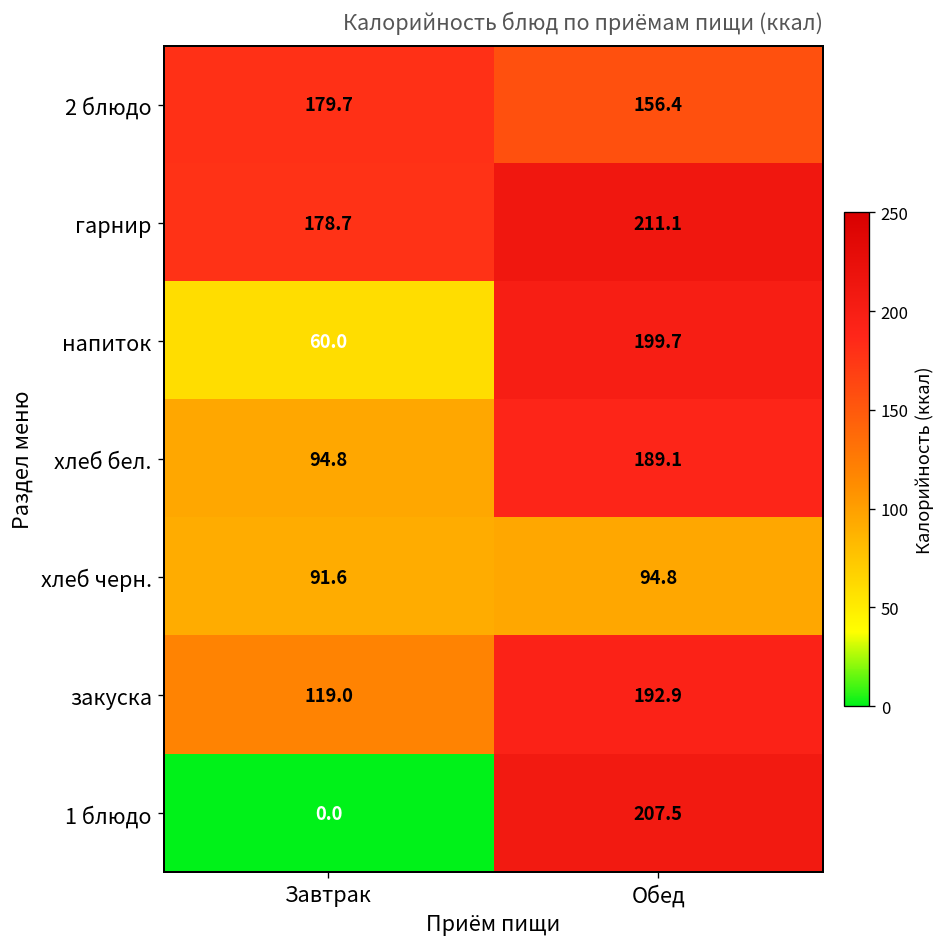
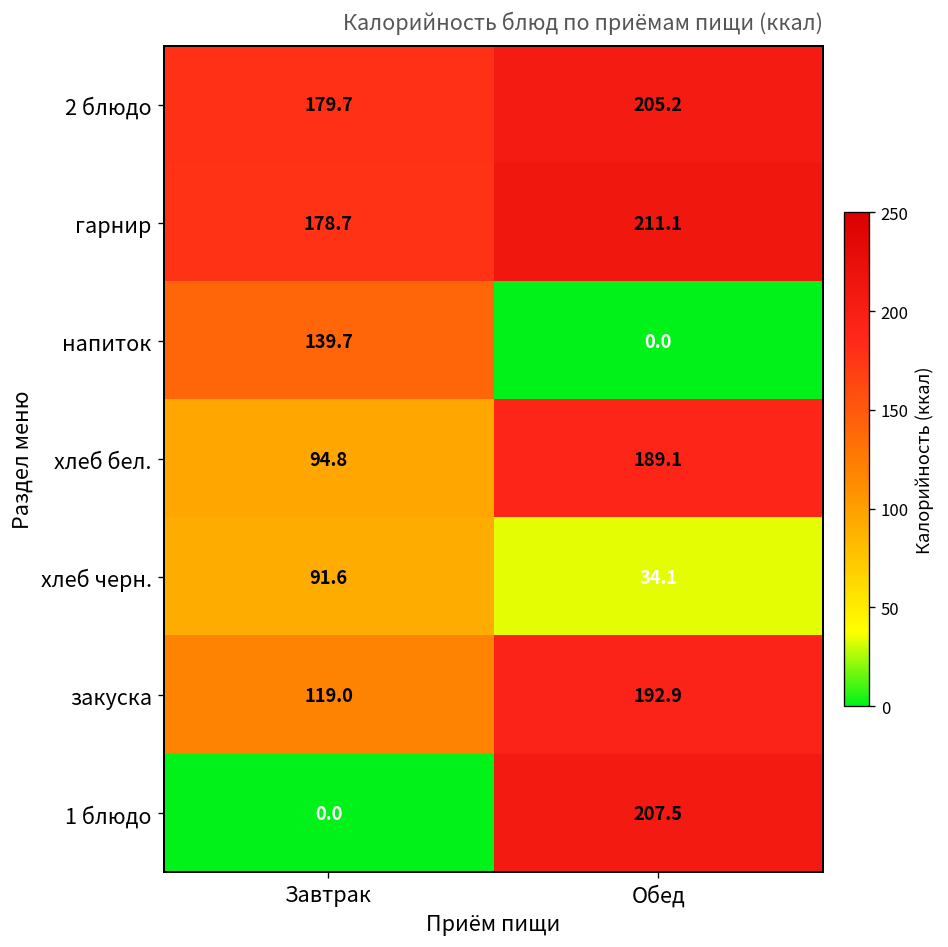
  {
    "2 блюдо": {
      "Завтрак": 179.7,
-     "Обед": 156.4
+     "Обед": 205.2
    },
    "гарнир": {
      "Завтрак": 178.7,
      "Обед": 211.1
    },
    "напиток": {
-     "Завтрак": 60.0,
-     "Обед": 199.7
+     "Завтрак": 139.7,
+     "Обед": 0.0
    },
    "хлеб бел.": {
      "Завтрак": 94.8,
      "Обед": 189.1
    },
    "хлеб черн.": {
      "Завтрак": 91.6,
-     "Обед": 94.8
+     "Обед": 34.1
    },
    "закуска": {
      "Завтрак": 119.0,
      "Обед": 192.9
    },
    "1 блюдо": {
      "Завтрак": 0.0,
      "Обед": 207.5
    }
  }
